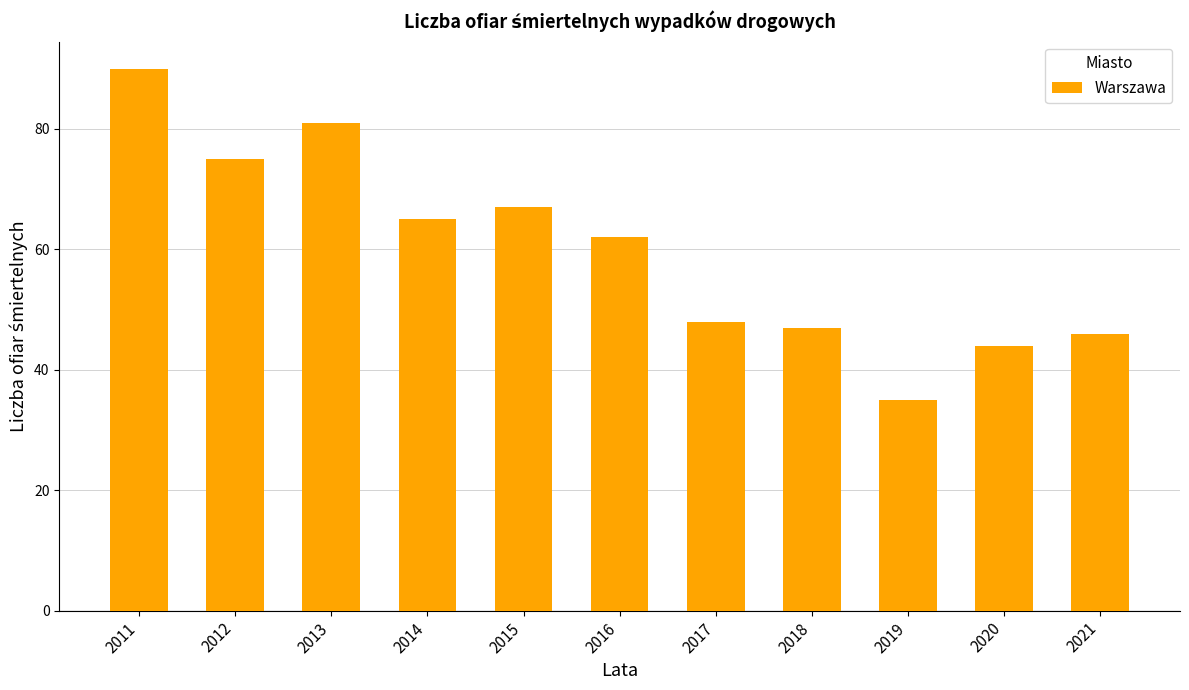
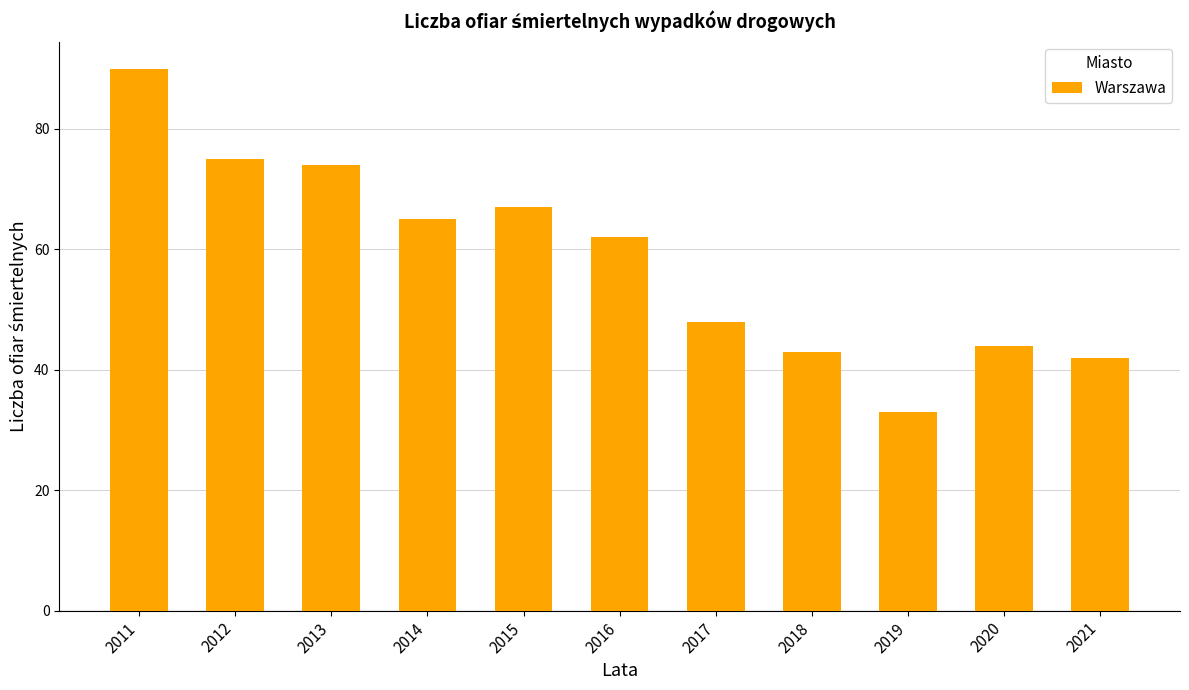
  {
    "2011": 90,
    "2012": 75,
-   "2013": 81,
+   "2013": 74,
    "2014": 65,
    "2015": 67,
    "2016": 62,
    "2017": 48,
-   "2018": 47,
-   "2019": 35,
+   "2018": 43,
+   "2019": 33,
    "2020": 44,
-   "2021": 46
+   "2021": 42
  }
